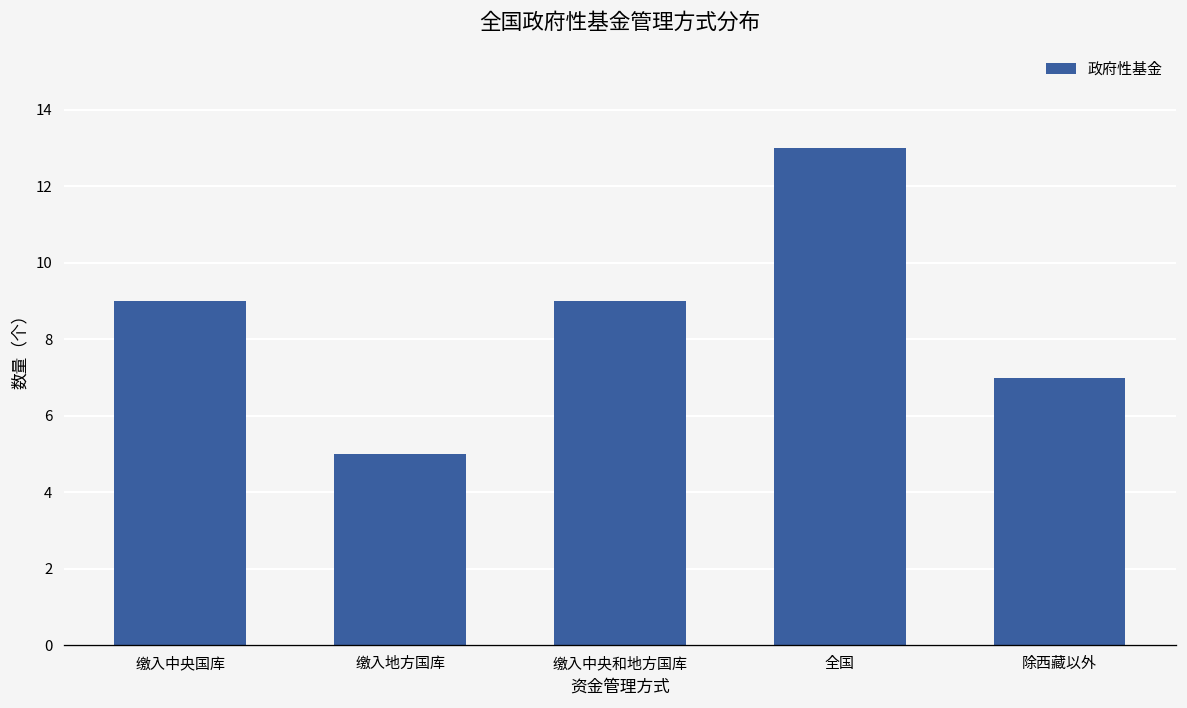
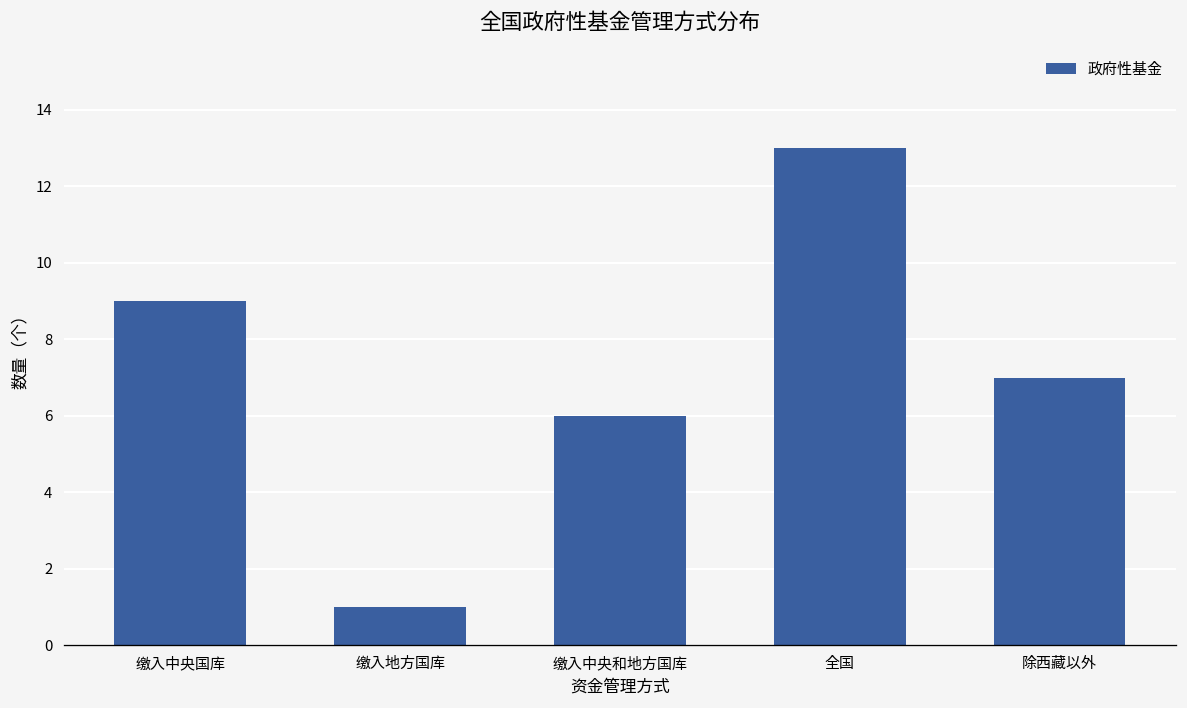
  {
    "缴入中央国库": 9,
-   "缴入地方国库": 5,
-   "缴入中央和地方国库": 9,
+   "缴入地方国库": 1,
+   "缴入中央和地方国库": 6,
    "全国": 13,
    "除西藏以外": 7
  }
